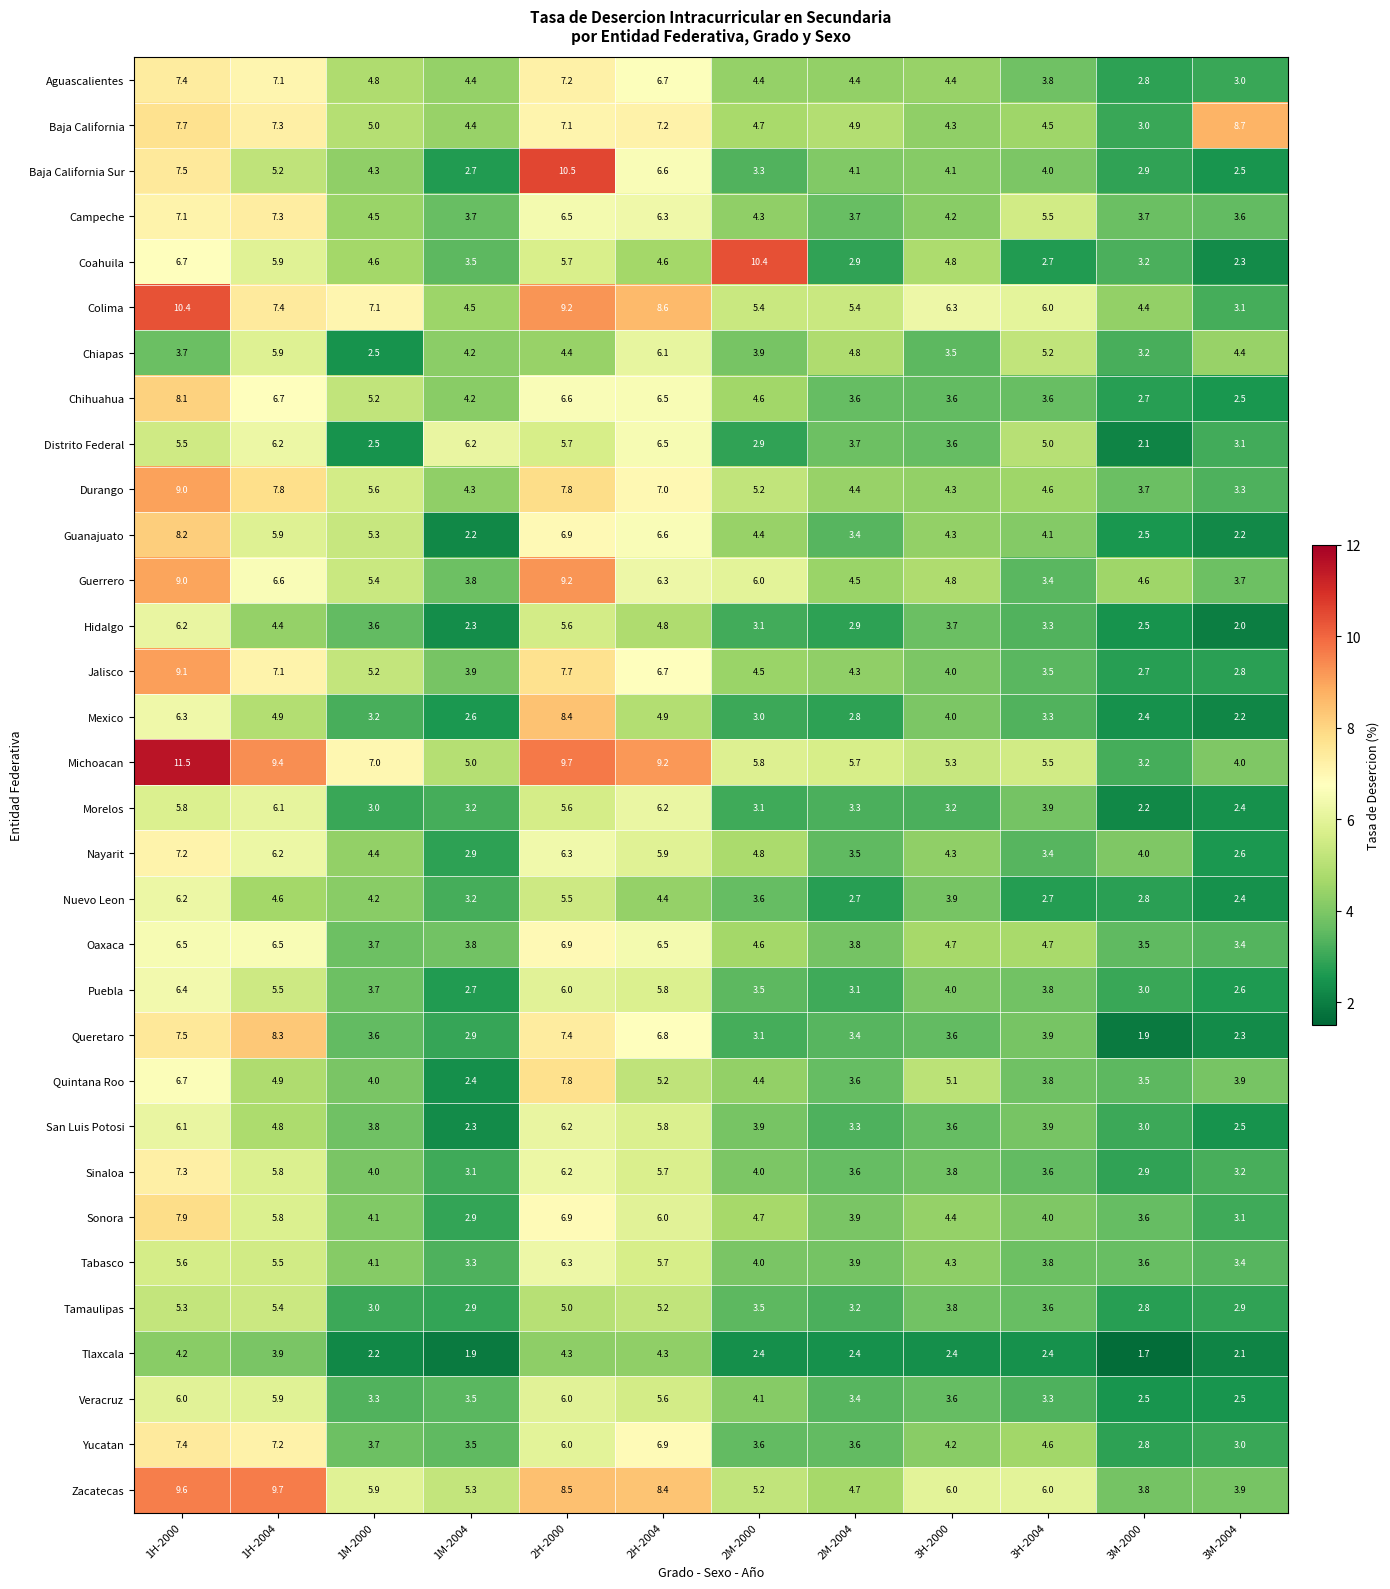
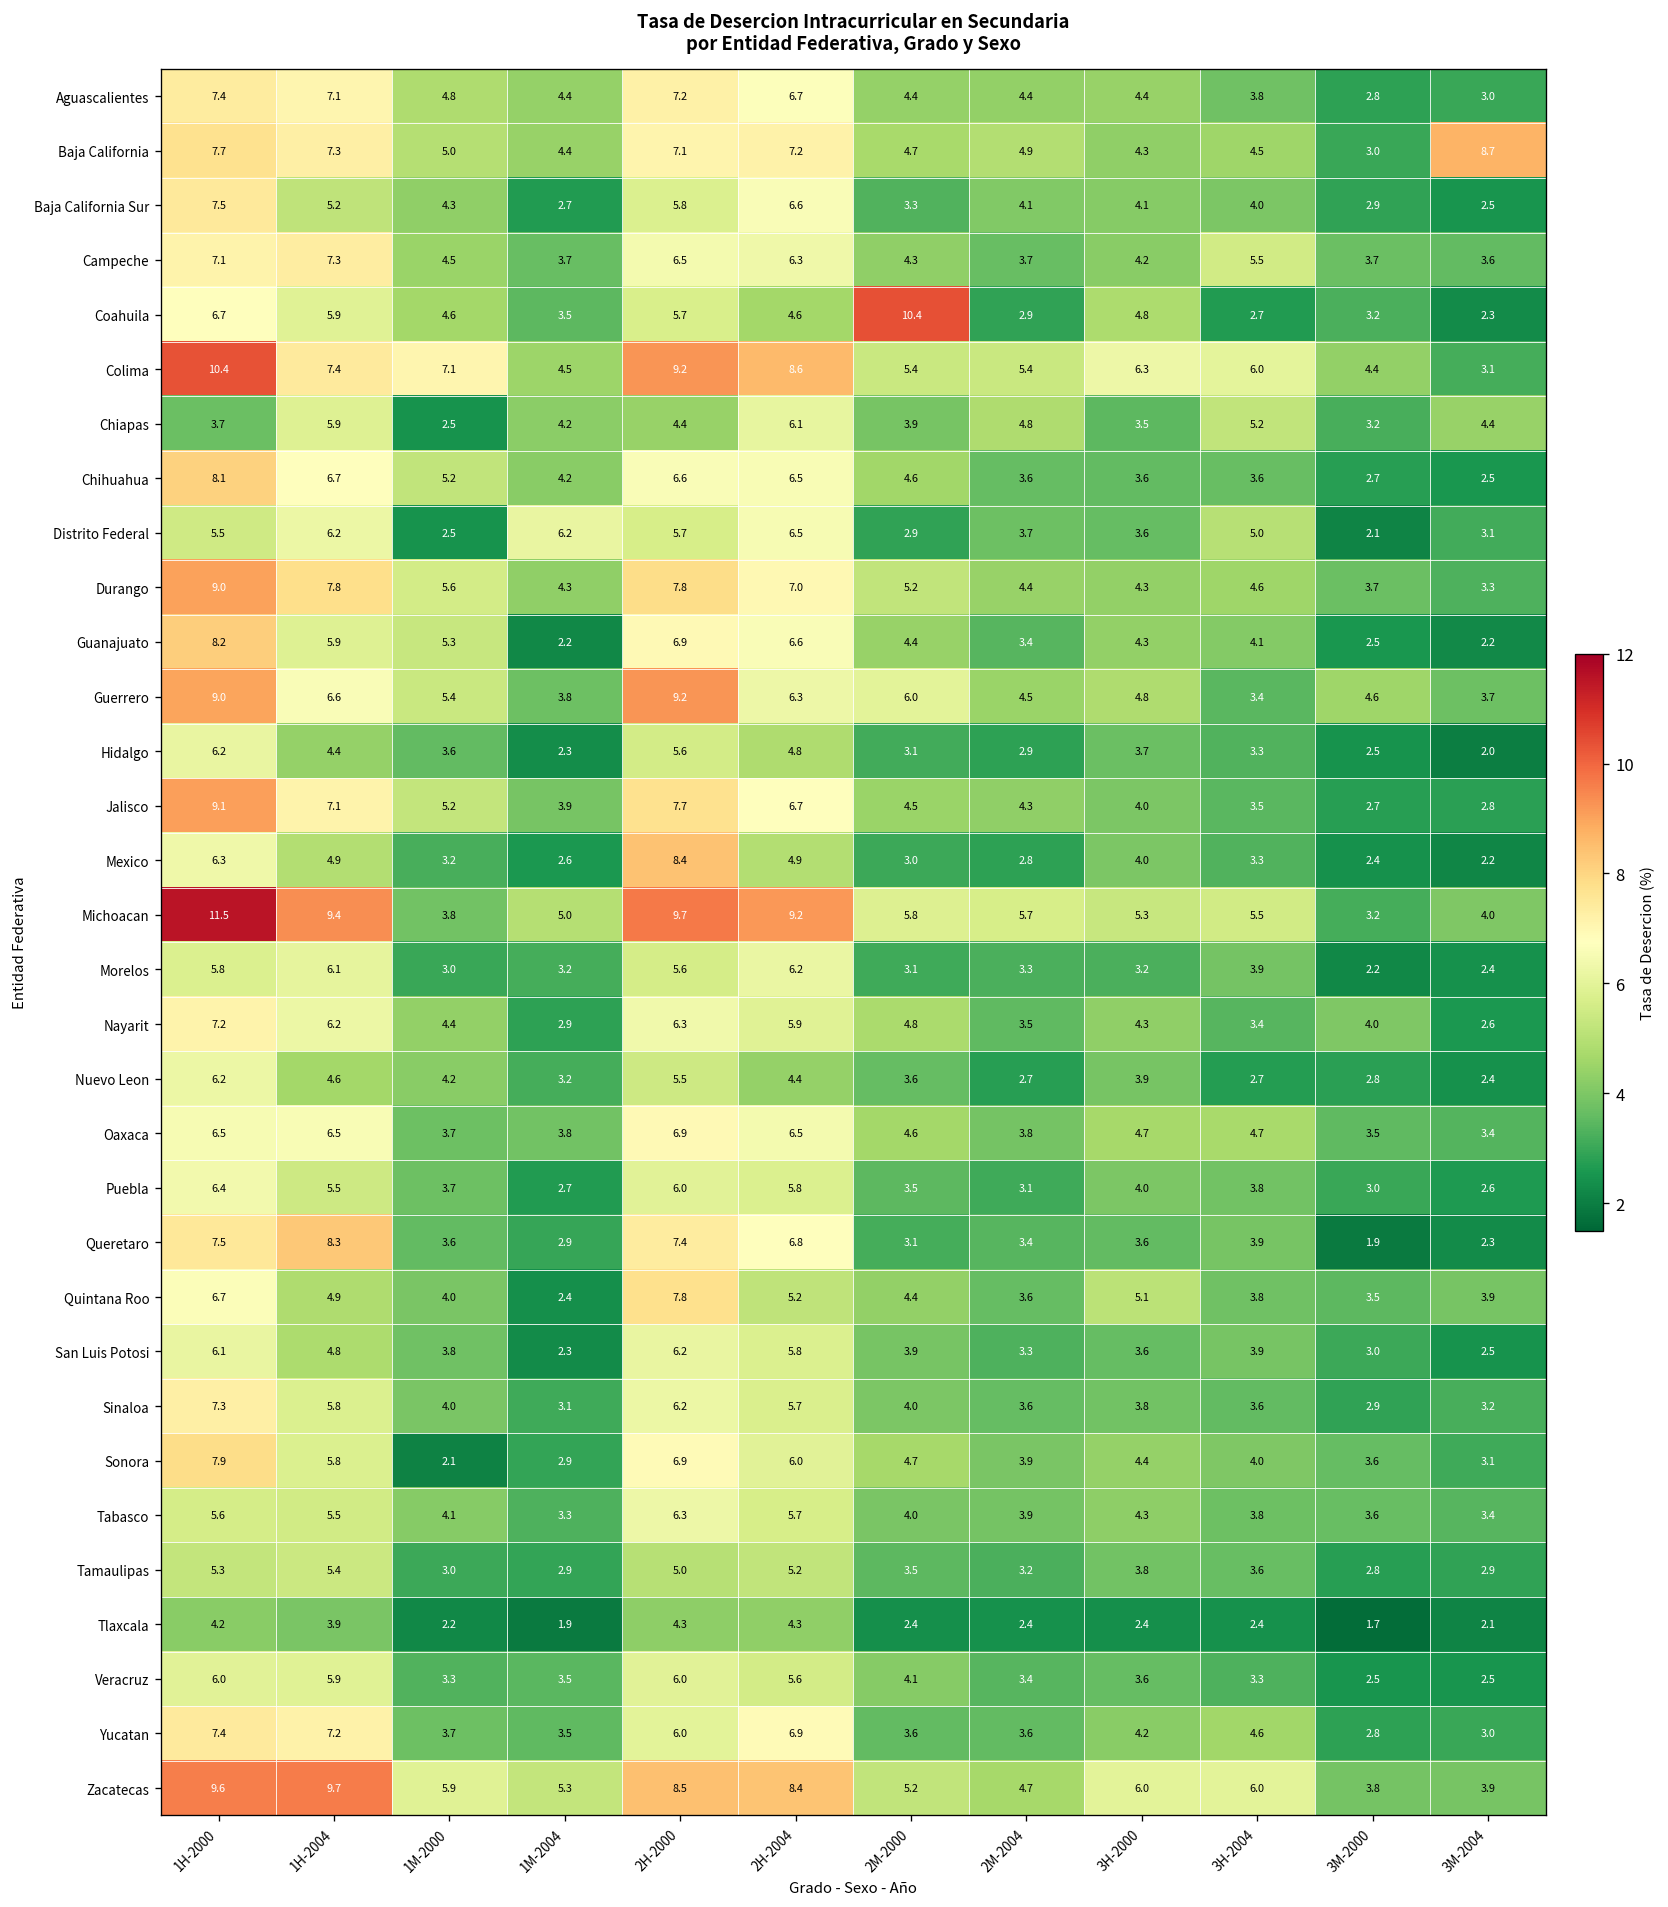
  {
    "Baja California Sur": {
      "1H-2000": 7.5,
      "1H-2004": 5.2,
      "1M-2000": 4.3,
      "1M-2004": 2.7,
-     "2H-2000": 10.5,
+     "2H-2000": 5.8,
      "2H-2004": 6.6,
      "2M-2000": 3.3,
      "2M-2004": 4.1,
      "3H-2000": 4.1,
      "3H-2004": 4.0,
      "3M-2000": 2.9,
      "3M-2004": 2.5
    },
    "Michoacan": {
      "1H-2000": 11.5,
      "1H-2004": 9.4,
-     "1M-2000": 7.0,
+     "1M-2000": 3.8,
      "1M-2004": 5.0,
      "2H-2000": 9.7,
      "2H-2004": 9.2,
      "2M-2000": 5.8,
      "2M-2004": 5.7,
      "3H-2000": 5.3,
      "3H-2004": 5.5,
      "3M-2000": 3.2,
      "3M-2004": 4.0
    },
    "Sonora": {
      "1H-2000": 7.9,
      "1H-2004": 5.8,
-     "1M-2000": 4.1,
+     "1M-2000": 2.1,
      "1M-2004": 2.9,
      "2H-2000": 6.9,
      "2H-2004": 6.0,
      "2M-2000": 4.7,
      "2M-2004": 3.9,
      "3H-2000": 4.4,
      "3H-2004": 4.0,
      "3M-2000": 3.6,
      "3M-2004": 3.1
    }
  }
